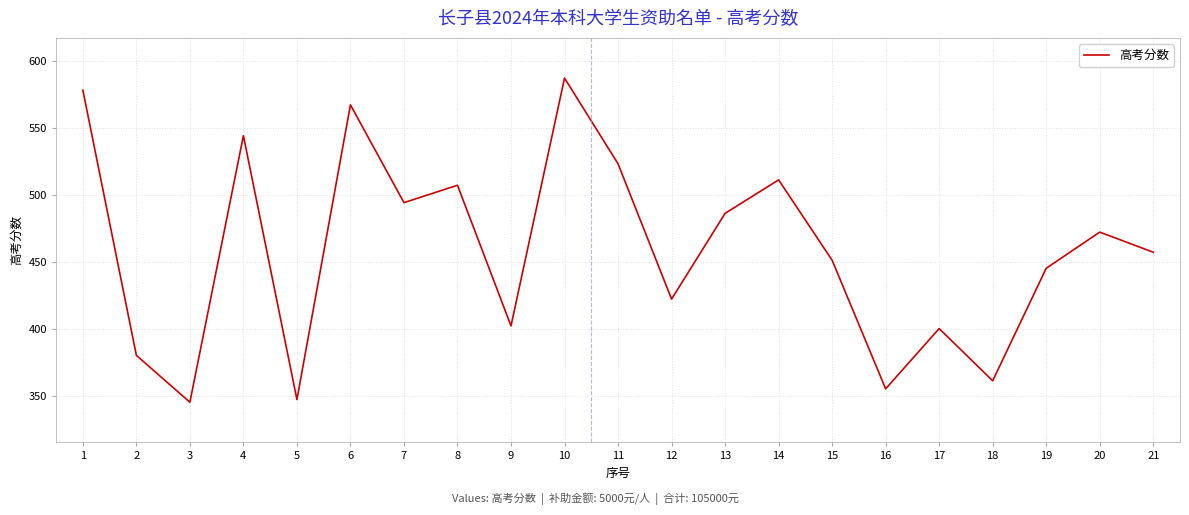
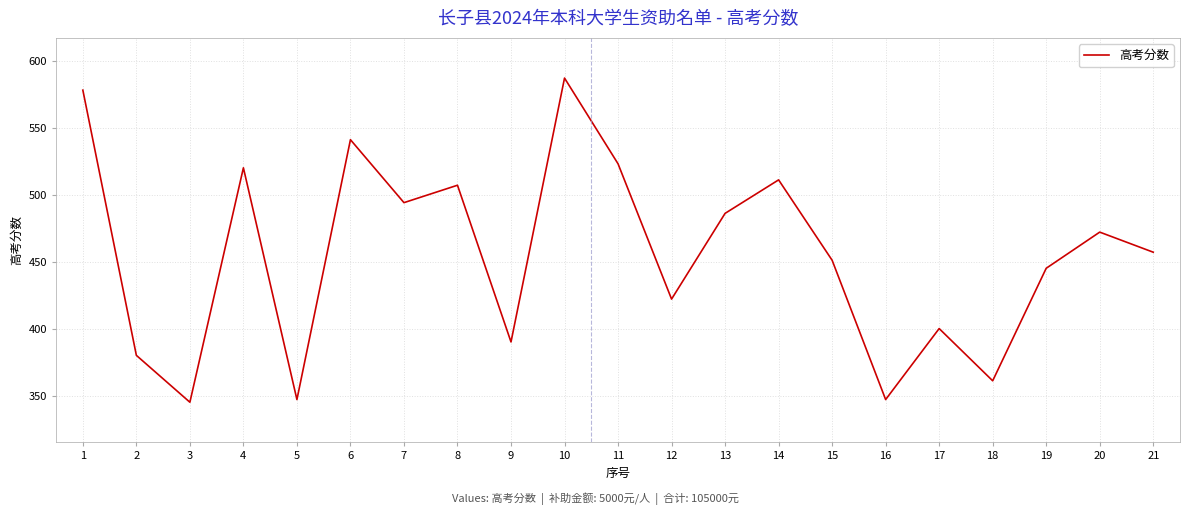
  {
    "1": 578,
    "2": 380,
    "3": 345,
-   "4": 544,
+   "4": 520,
    "5": 347,
-   "6": 567,
+   "6": 541,
    "7": 494,
    "8": 507,
-   "9": 402,
+   "9": 390,
    "10": 587,
    "11": 523,
    "12": 422,
    "13": 486,
    "14": 511,
    "15": 451,
-   "16": 355,
+   "16": 347,
    "17": 400,
    "18": 361,
    "19": 445,
    "20": 472,
    "21": 457
  }
